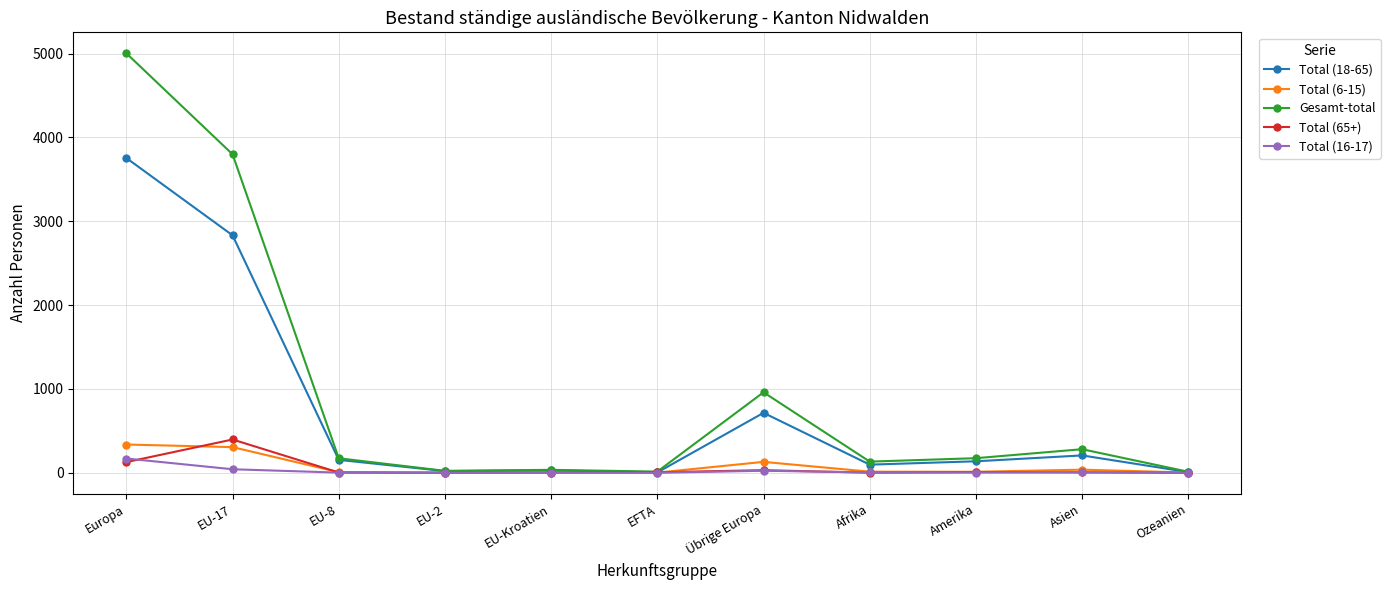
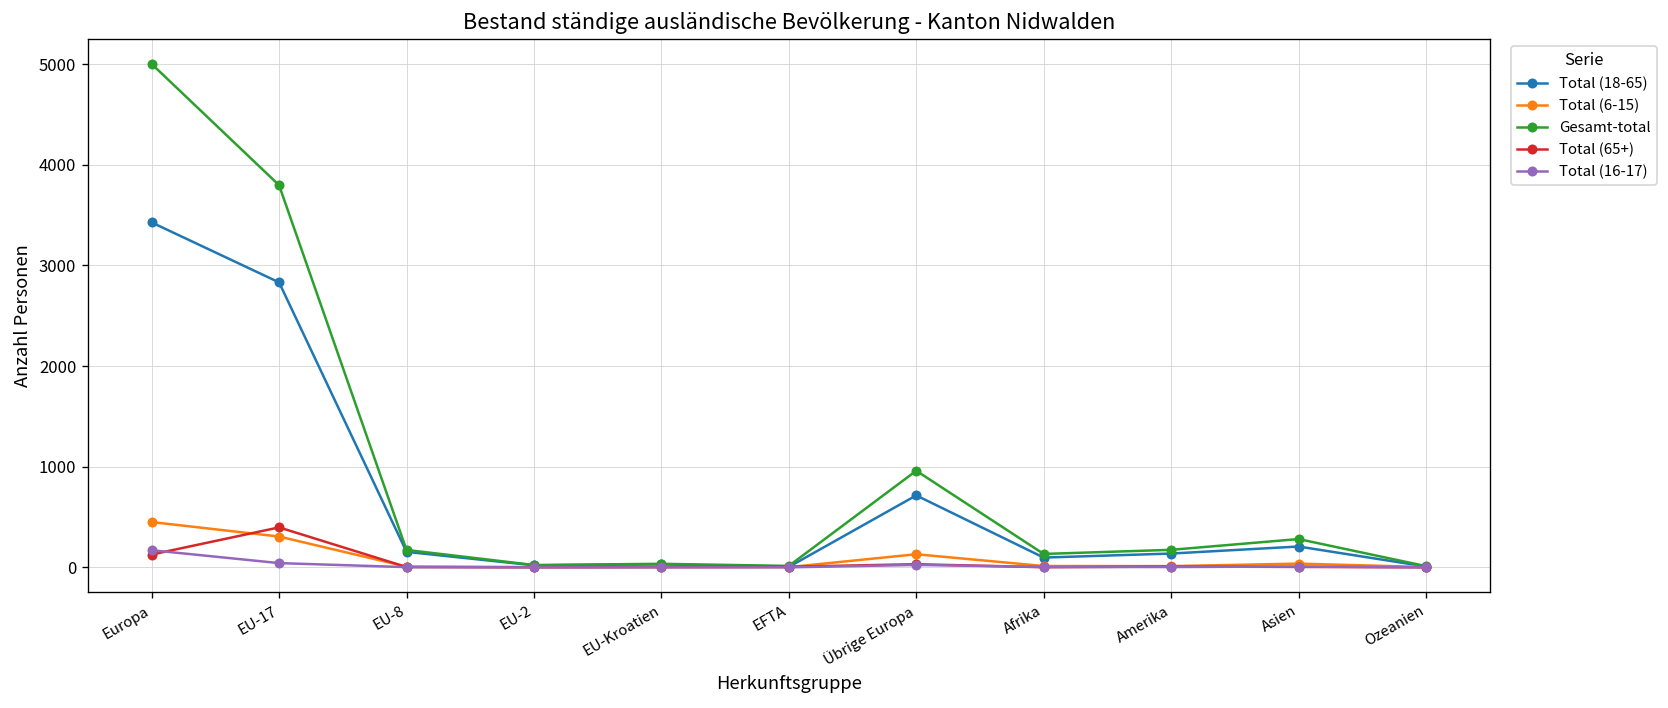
  {
    "Total (18-65)": {
-     "Europa": 3800,
+     "Europa": 3400,
      "EU-17": 2800,
      "Übrige Europa": 700,
      "Afrika": 100,
      "Amerika": 100,
      "Asien": 200
    },
    "Total (6-15)": {
-     "Europa": 300,
+     "Europa": 500,
      "EU-17": 300,
      "Übrige Europa": 100
    },
    "Gesamt-total": {
      "Europa": 5000,
      "EU-17": 3800,
      "Übrige Europa": 1000,
      "Afrika": 100,
      "Amerika": 200,
      "Asien": 300
    },
    "Total (65+)": {
      "Europa": 100,
      "EU-17": 400
    },
    "Total (16-17)": {
      "Europa": 200,
      "EU-17": 0
    }
  }
